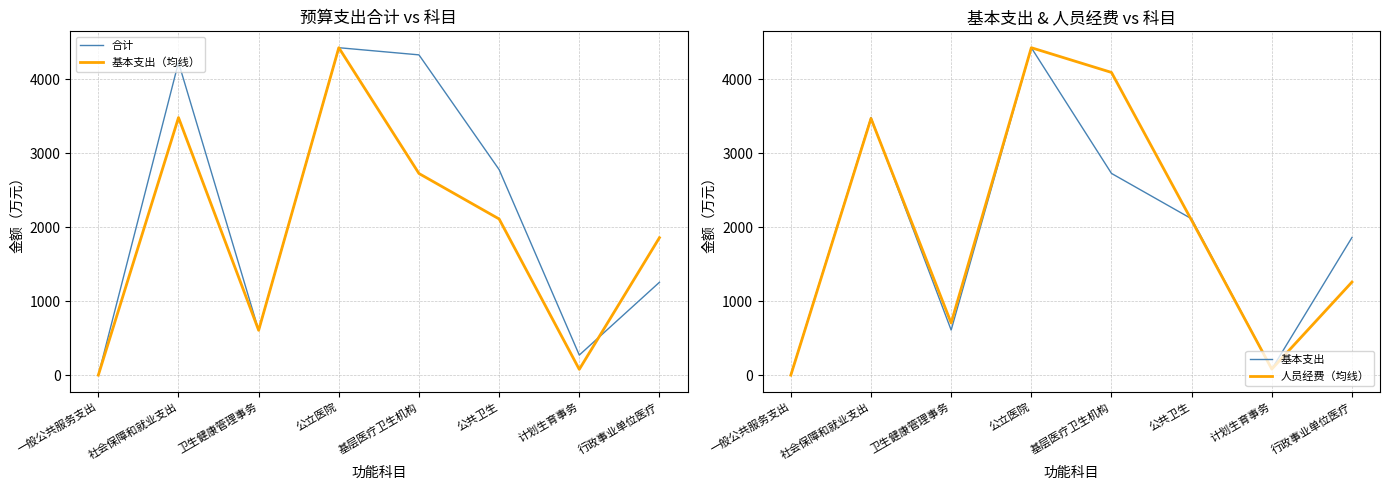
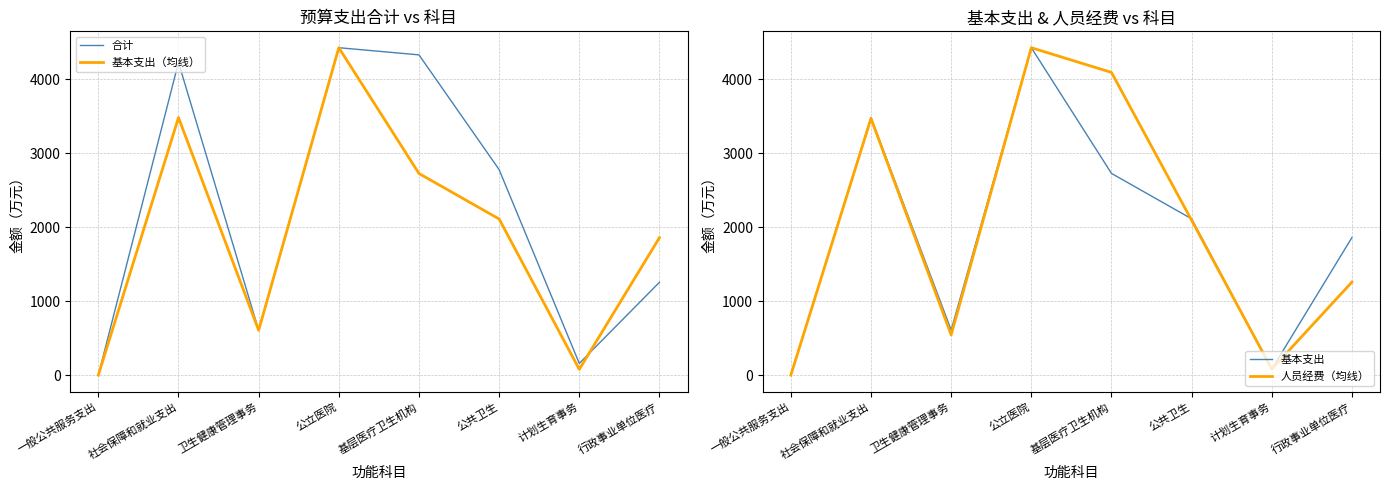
  {
    "预算支出合计 vs 科目": {
      "合计": {
        "基层医疗卫生机构": 4300,
        "公共卫生": 2800,
-       "计划生育事务": 300,
+       "计划生育事务": 200,
        "行政事业单位医疗": 1300
      },
      "基本支出（均线）": {
        "社会保障和就业支出": 3500,
        "基层医疗卫生机构": 2700,
        "公共卫生": 2100,
        "计划生育事务": 100,
        "行政事业单位医疗": 1900
      }
    },
    "基本支出 & 人员经费 vs 科目": {
      "基本支出": {
        "卫生健康管理事务": 600,
        "基层医疗卫生机构": 2700,
        "行政事业单位医疗": 1900
      },
      "人员经费（均线）": {
-       "卫生健康管理事务": 700,
+       "卫生健康管理事务": 500,
        "基层医疗卫生机构": 4100,
        "行政事业单位医疗": 1300
      }
    }
  }
